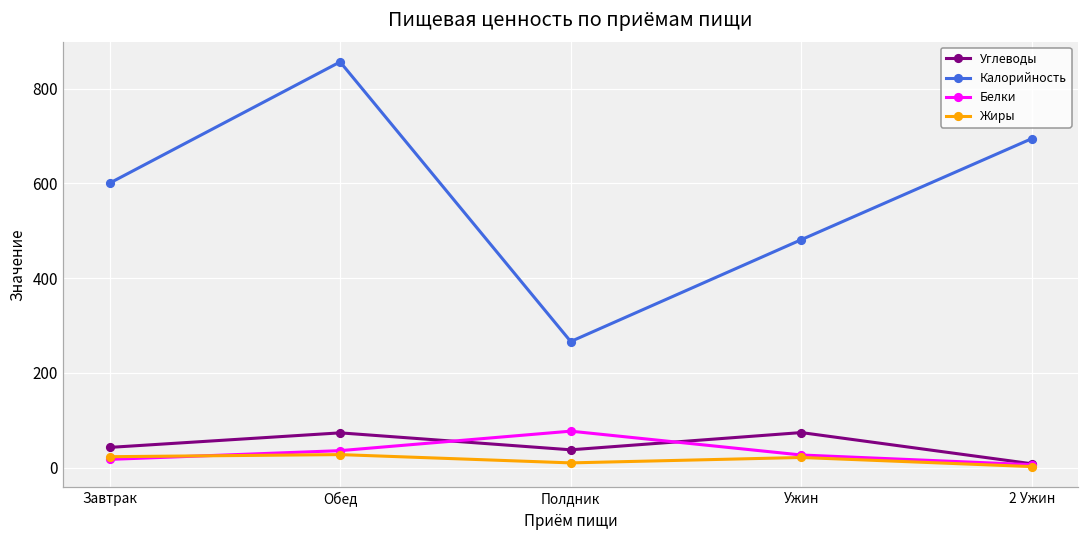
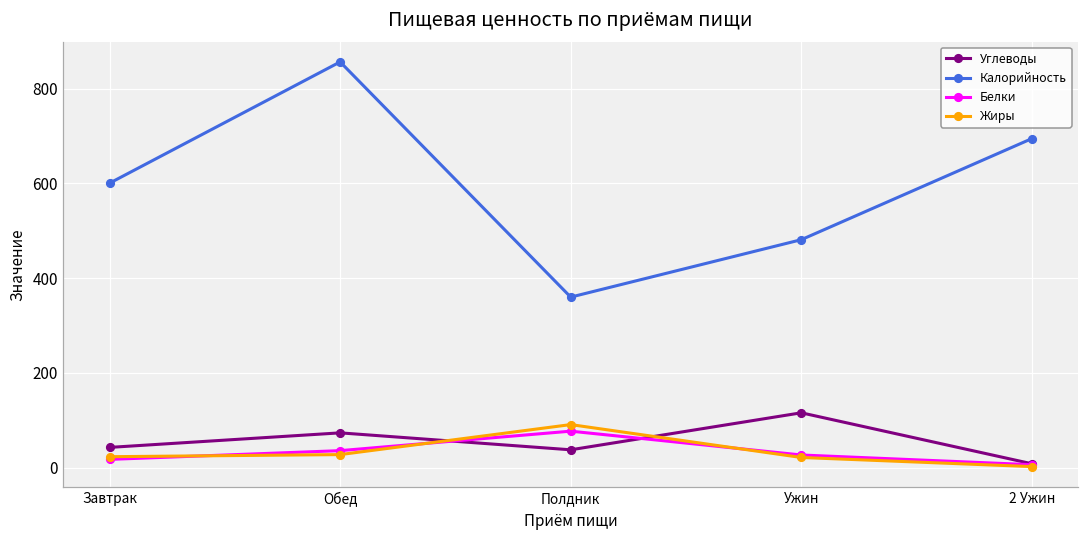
  {
    "Углеводы": {
      "Завтрак": 40,
      "Обед": 70,
      "Полдник": 40,
-     "Ужин": 70
+     "Ужин": 120
    },
    "Калорийность": {
      "Завтрак": 600,
      "Обед": 860,
-     "Полдник": 270,
+     "Полдник": 360,
      "Ужин": 480,
      "2 Ужин": 690
    },
    "Белки": {
      "Обед": 40,
      "Полдник": 80
    },
    "Жиры": {
      "Обед": 30,
-     "Полдник": 10
+     "Полдник": 90
    }
  }
